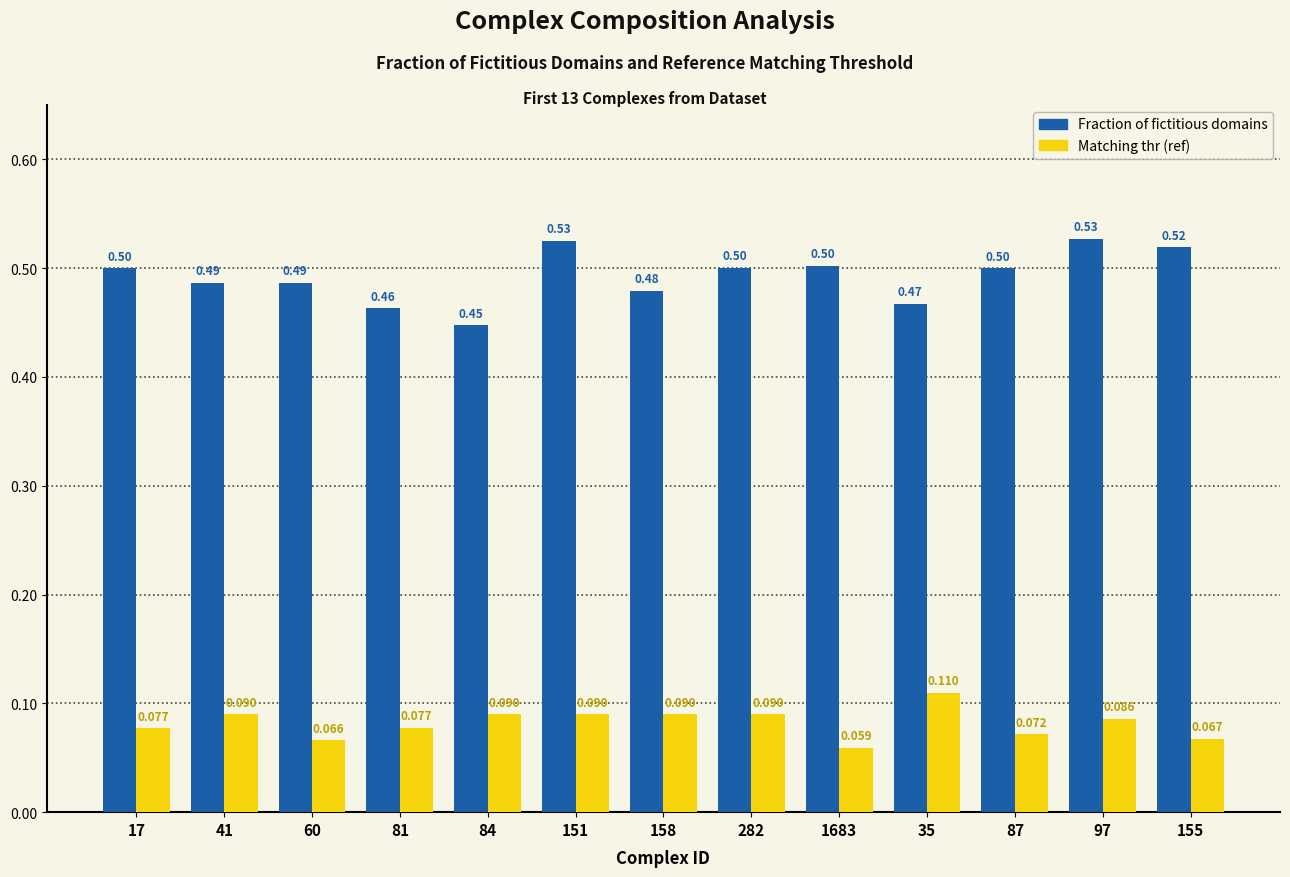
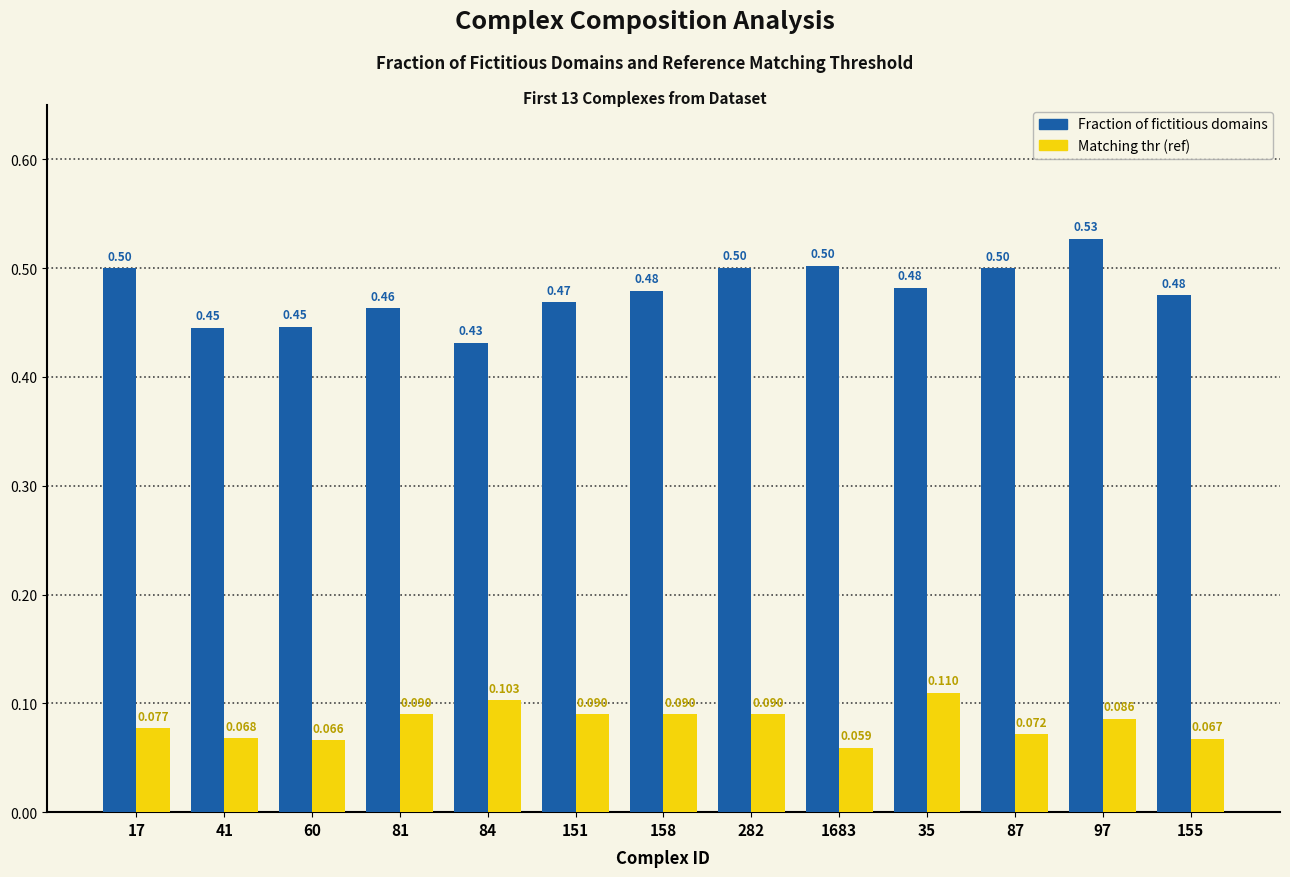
  {
    "Fraction of fictitious domains": {
      "17": 0.50,
-     "41": 0.49,
-     "60": 0.49,
+     "41": 0.45,
+     "60": 0.45,
      "81": 0.46,
-     "84": 0.45,
-     "151": 0.53,
+     "84": 0.43,
+     "151": 0.47,
      "158": 0.48,
      "282": 0.50,
      "1683": 0.50,
-     "35": 0.47,
+     "35": 0.48,
      "87": 0.50,
      "97": 0.53,
-     "155": 0.52
+     "155": 0.48
    },
    "Matching thr (ref)": {
      "17": 0.077,
-     "41": 0.090,
+     "41": 0.068,
      "60": 0.066,
-     "81": 0.077,
-     "84": 0.090,
+     "81": 0.090,
+     "84": 0.103,
      "151": 0.090,
      "158": 0.090,
      "282": 0.090,
      "1683": 0.059,
      "35": 0.110,
      "87": 0.072,
      "97": 0.086,
      "155": 0.067
    }
  }
